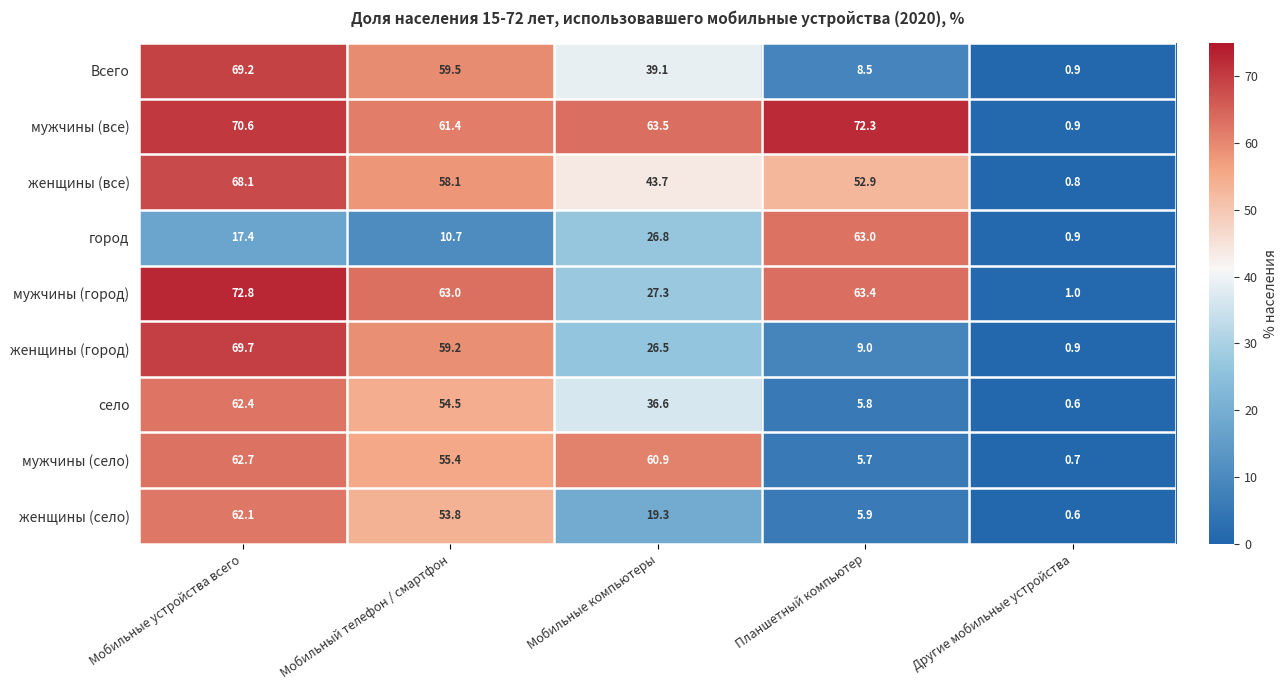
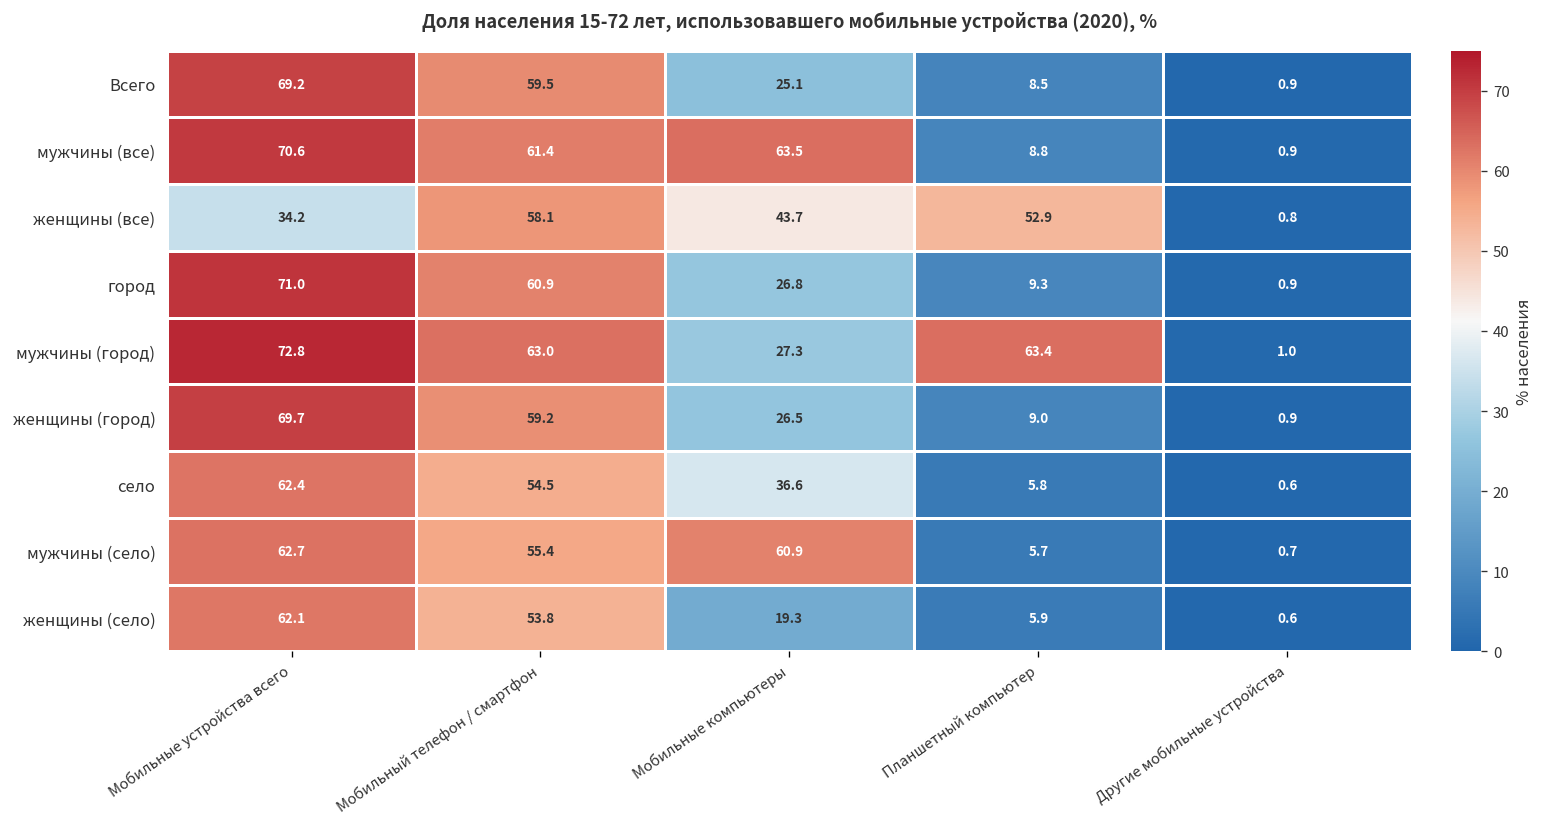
  {
    "Всего": {
      "Мобильные устройства всего": 69.2,
      "Мобильный телефон / смартфон": 59.5,
-     "Мобильные компьютеры": 39.1,
+     "Мобильные компьютеры": 25.1,
      "Планшетный компьютер": 8.5,
      "Другие мобильные устройства": 0.9
    },
    "мужчины (все)": {
      "Мобильные устройства всего": 70.6,
      "Мобильный телефон / смартфон": 61.4,
      "Мобильные компьютеры": 63.5,
-     "Планшетный компьютер": 72.3,
+     "Планшетный компьютер": 8.8,
      "Другие мобильные устройства": 0.9
    },
    "женщины (все)": {
-     "Мобильные устройства всего": 68.1,
+     "Мобильные устройства всего": 34.2,
      "Мобильный телефон / смартфон": 58.1,
      "Мобильные компьютеры": 43.7,
      "Планшетный компьютер": 52.9,
      "Другие мобильные устройства": 0.8
    },
    "город": {
-     "Мобильные устройства всего": 17.4,
-     "Мобильный телефон / смартфон": 10.7,
+     "Мобильные устройства всего": 71.0,
+     "Мобильный телефон / смартфон": 60.9,
      "Мобильные компьютеры": 26.8,
-     "Планшетный компьютер": 63.0,
+     "Планшетный компьютер": 9.3,
      "Другие мобильные устройства": 0.9
    },
    "мужчины (город)": {
      "Мобильные устройства всего": 72.8,
      "Мобильный телефон / смартфон": 63.0,
      "Мобильные компьютеры": 27.3,
      "Планшетный компьютер": 63.4,
      "Другие мобильные устройства": 1.0
    },
    "женщины (город)": {
      "Мобильные устройства всего": 69.7,
      "Мобильный телефон / смартфон": 59.2,
      "Мобильные компьютеры": 26.5,
      "Планшетный компьютер": 9.0,
      "Другие мобильные устройства": 0.9
    },
    "село": {
      "Мобильные устройства всего": 62.4,
      "Мобильный телефон / смартфон": 54.5,
      "Мобильные компьютеры": 36.6,
      "Планшетный компьютер": 5.8,
      "Другие мобильные устройства": 0.6
    },
    "мужчины (село)": {
      "Мобильные устройства всего": 62.7,
      "Мобильный телефон / смартфон": 55.4,
      "Мобильные компьютеры": 60.9,
      "Планшетный компьютер": 5.7,
      "Другие мобильные устройства": 0.7
    },
    "женщины (село)": {
      "Мобильные устройства всего": 62.1,
      "Мобильный телефон / смартфон": 53.8,
      "Мобильные компьютеры": 19.3,
      "Планшетный компьютер": 5.9,
      "Другие мобильные устройства": 0.6
    }
  }
